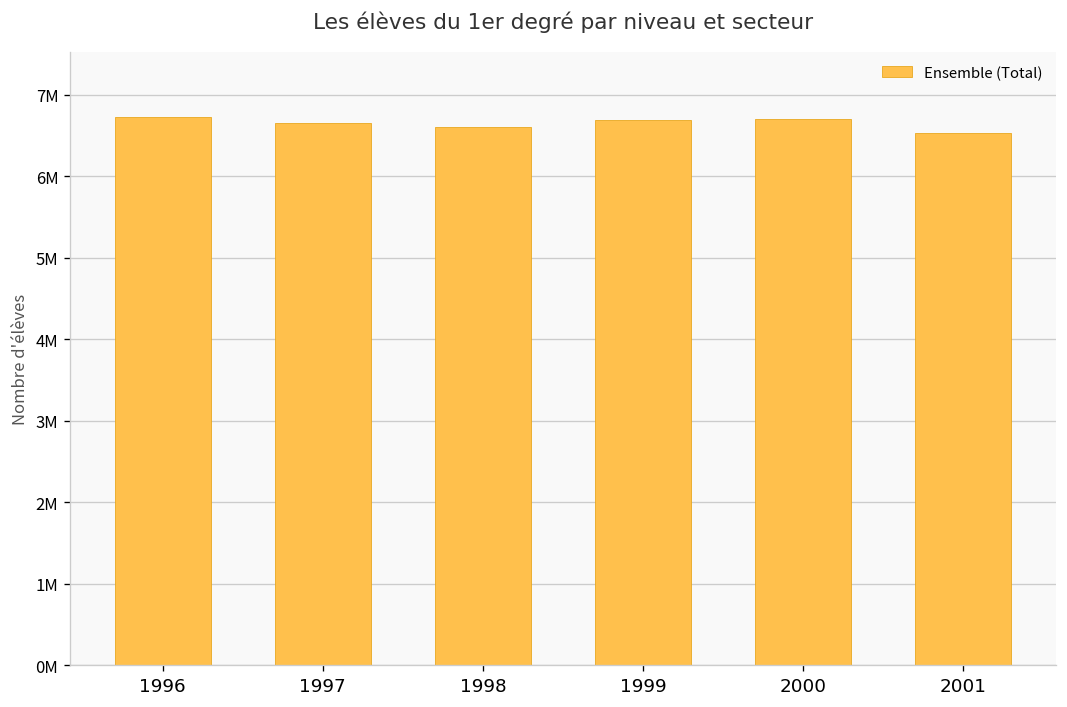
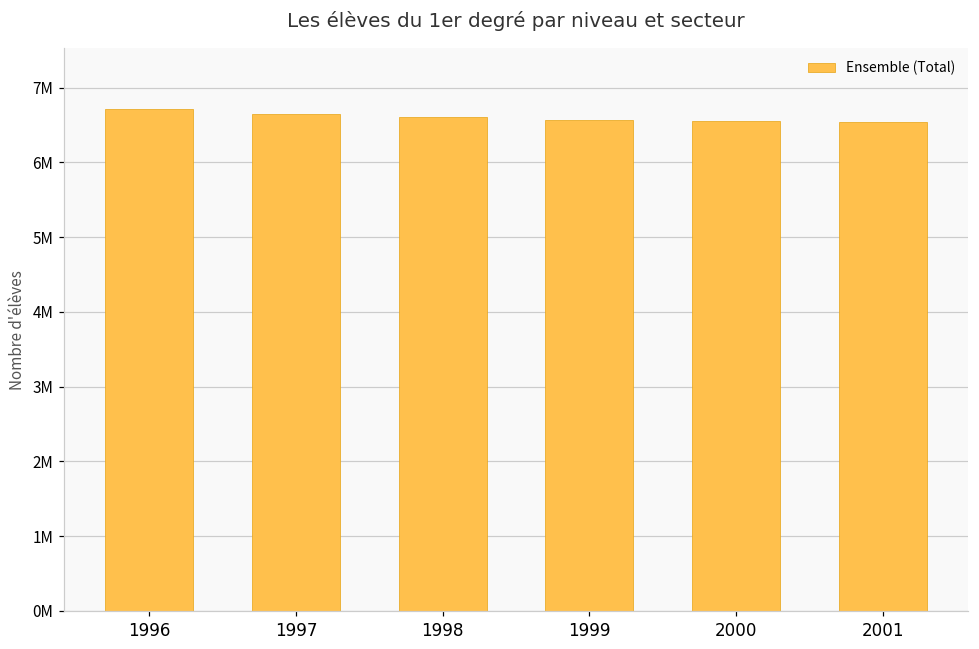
  {
    "1996": 6700000,
    "1997": 6600000,
    "1998": 6600000,
-   "1999": 6700000,
-   "2000": 6700000,
+   "1999": 6600000,
+   "2000": 6600000,
    "2001": 6500000
  }
